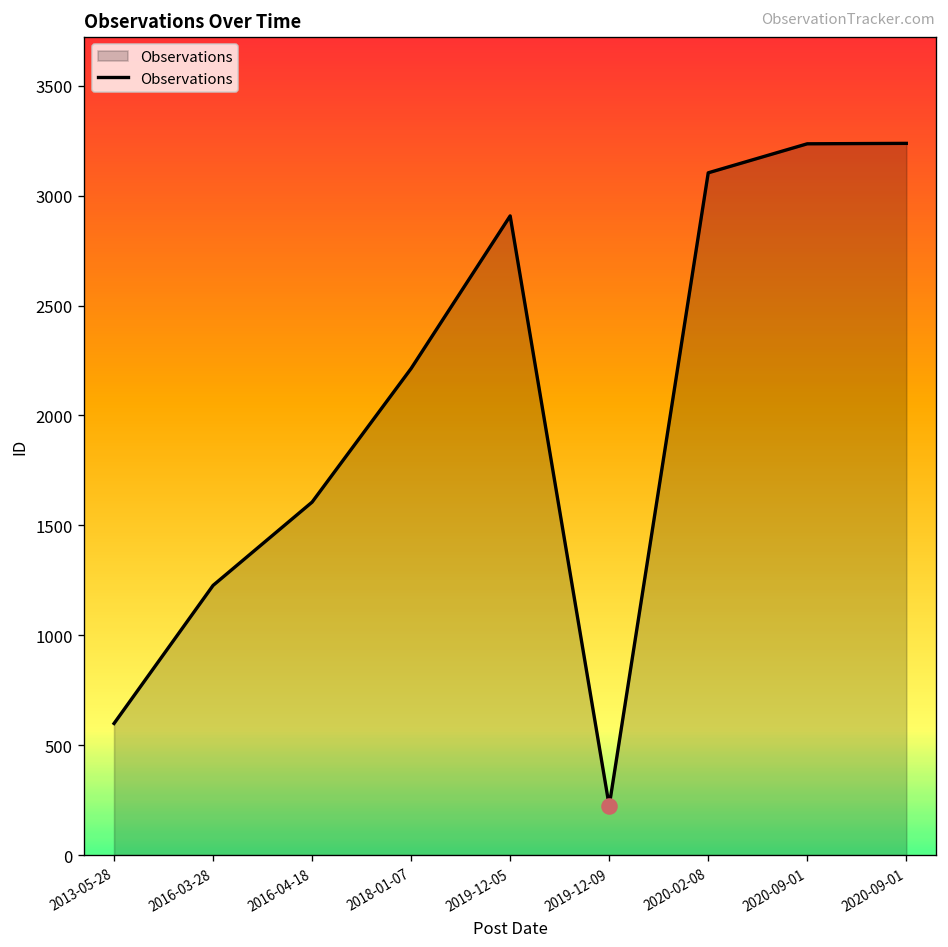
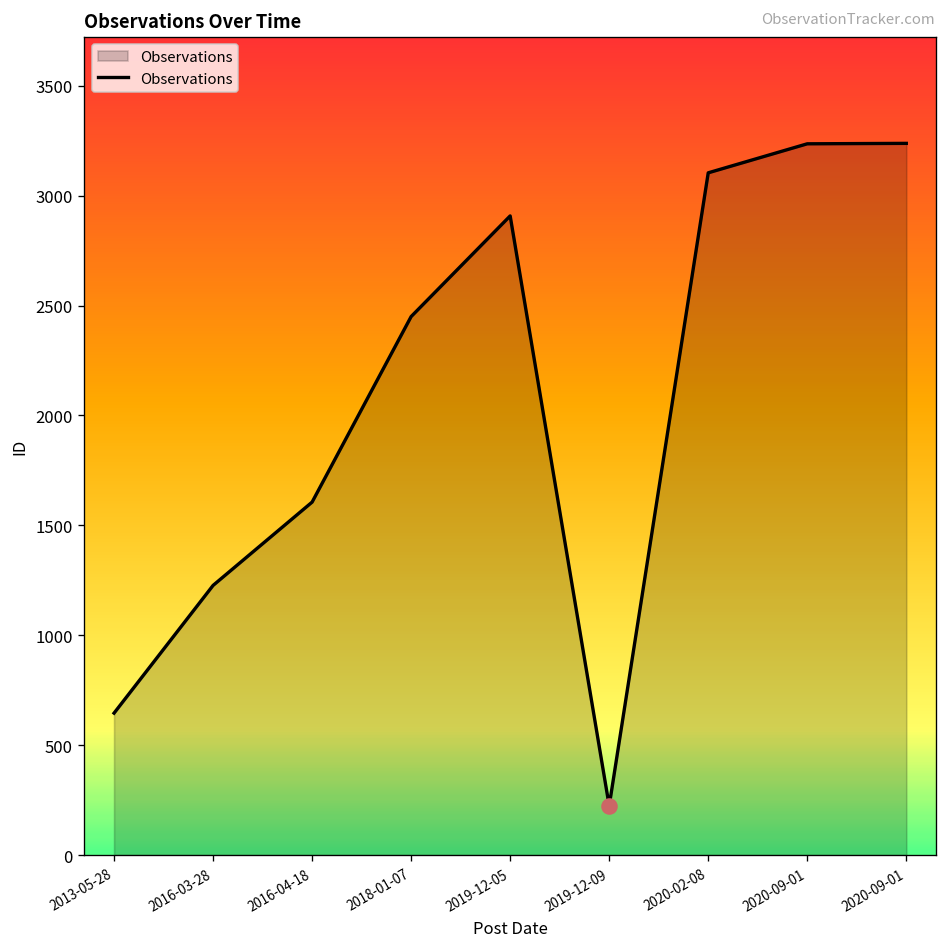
  {
    "Observations": {
-     "2013-05-28": 600,
+     "2013-05-28": 650,
      "2016-03-28": 1230,
      "2016-04-18": 1610,
-     "2018-01-07": 2210,
+     "2018-01-07": 2450,
      "2019-12-05": 2910,
      "2020-02-08": 3100
    }
  }
